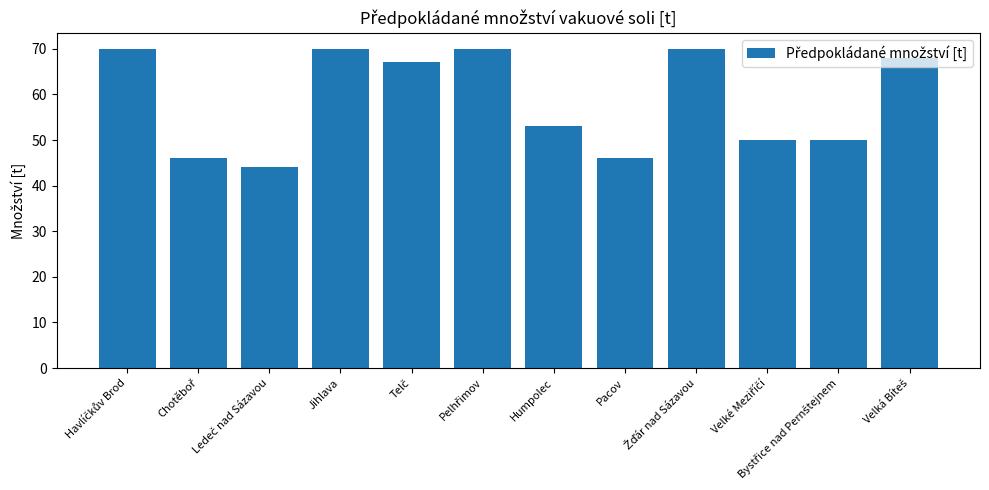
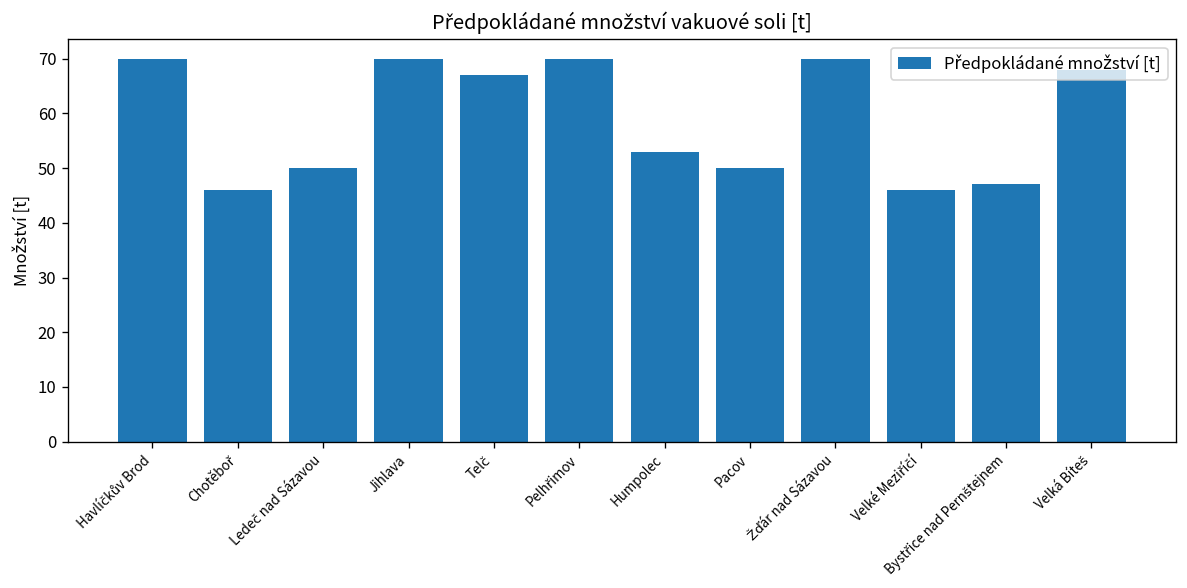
  {
    "Havlíčkův Brod": 70,
    "Chotěboř": 46,
-   "Ledeč nad Sázavou": 44,
+   "Ledeč nad Sázavou": 50,
    "Jihlava": 70,
    "Telč": 67,
    "Pelhřimov": 70,
    "Humpolec": 53,
-   "Pacov": 46,
+   "Pacov": 50,
    "Žďár nad Sázavou": 70,
-   "Velké Meziříčí": 50,
-   "Bystřice nad Pernštejnem": 50
+   "Velké Meziříčí": 46,
+   "Bystřice nad Pernštejnem": 47
  }
